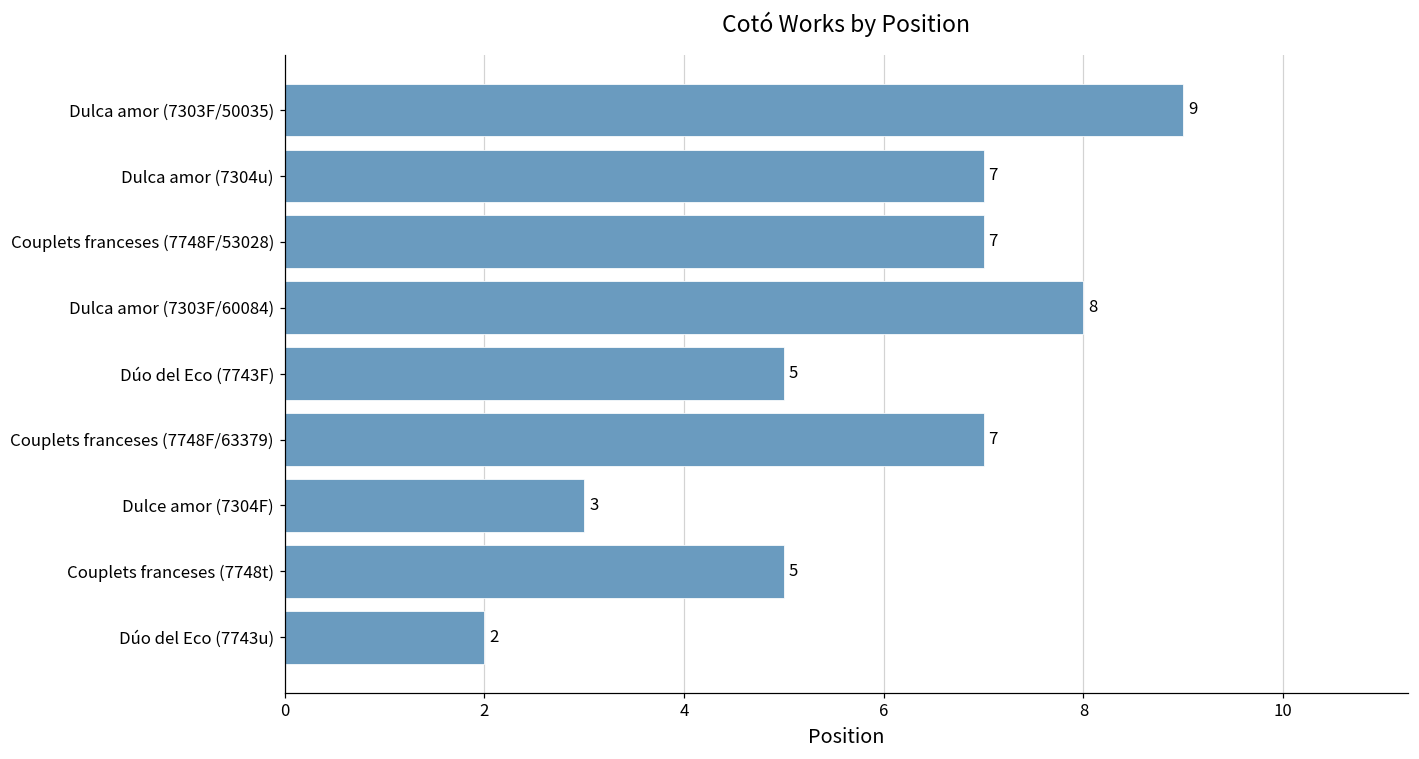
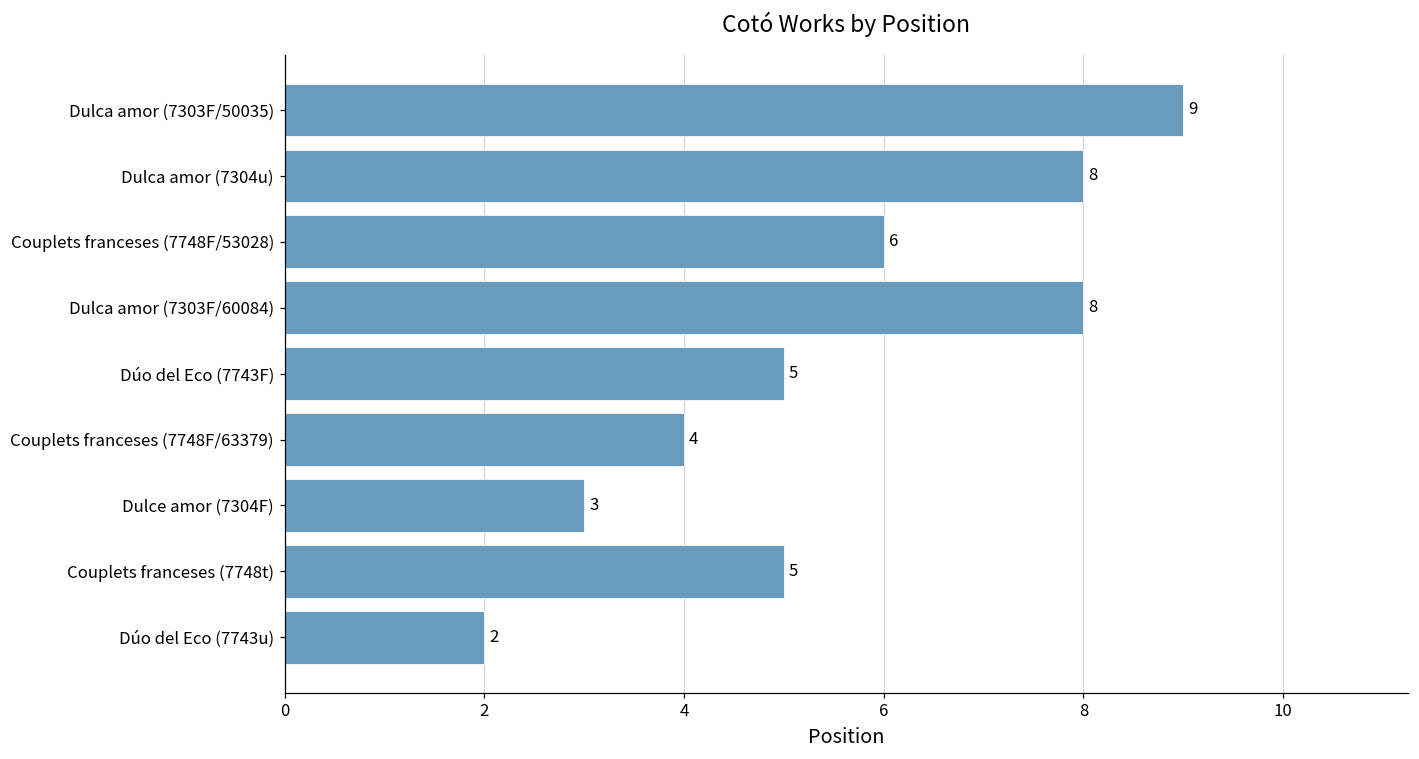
  {
    "Dulca amor (7303F/50035)": 9,
-   "Dulca amor (7304u)": 7,
-   "Couplets franceses (7748F/53028)": 7,
+   "Dulca amor (7304u)": 8,
+   "Couplets franceses (7748F/53028)": 6,
    "Dulca amor (7303F/60084)": 8,
    "Dúo del Eco (7743F)": 5,
-   "Couplets franceses (7748F/63379)": 7,
+   "Couplets franceses (7748F/63379)": 4,
    "Dulce amor (7304F)": 3,
    "Couplets franceses (7748t)": 5,
    "Dúo del Eco (7743u)": 2
  }
